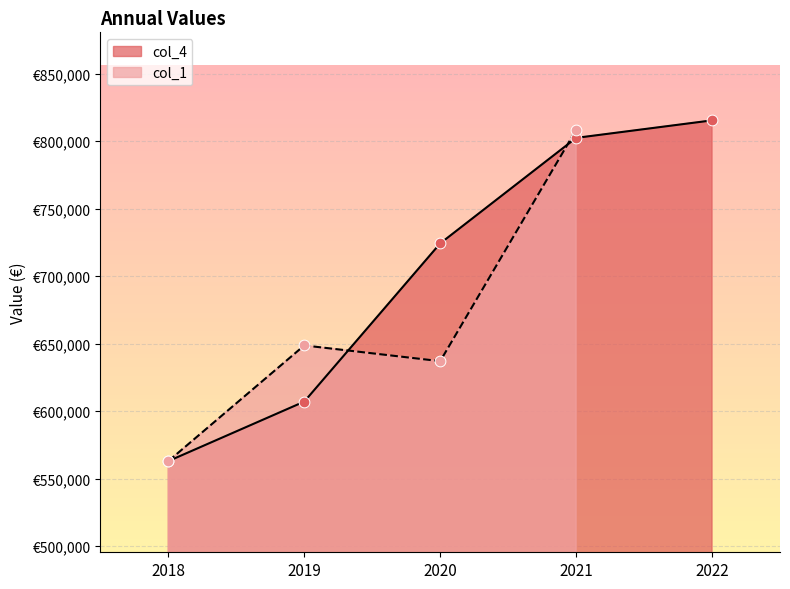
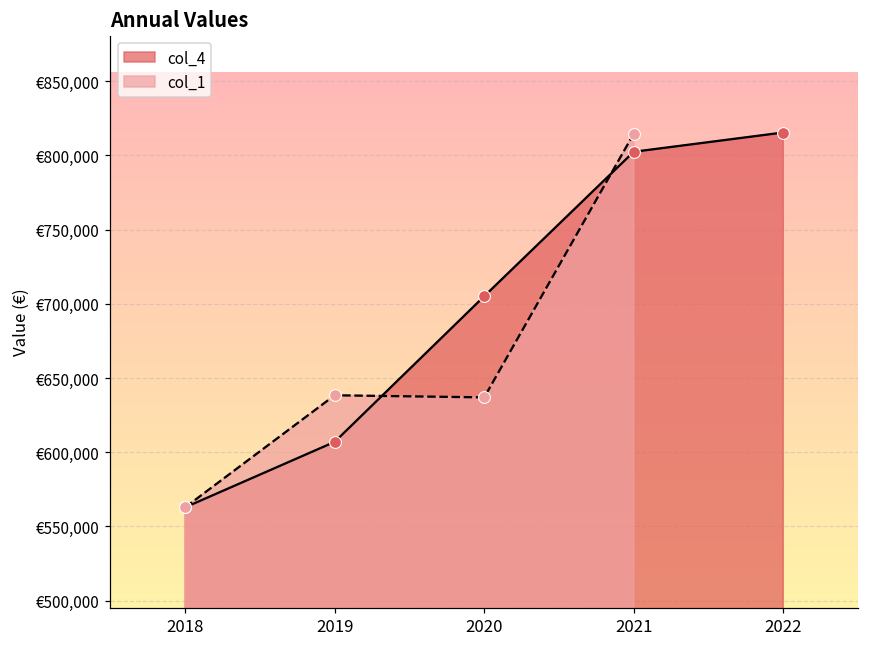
  {
    "col_4": {
      "2019": "€607,000",
-     "2020": "€724,000",
+     "2020": "€705,000",
      "2021": "€802,000",
      "2022": "€815,000"
    },
    "col_1": {
-     "2019": "€649,000",
+     "2019": "€638,000",
      "2020": "€637,000",
-     "2021": "€808,000"
+     "2021": "€815,000"
    }
  }
